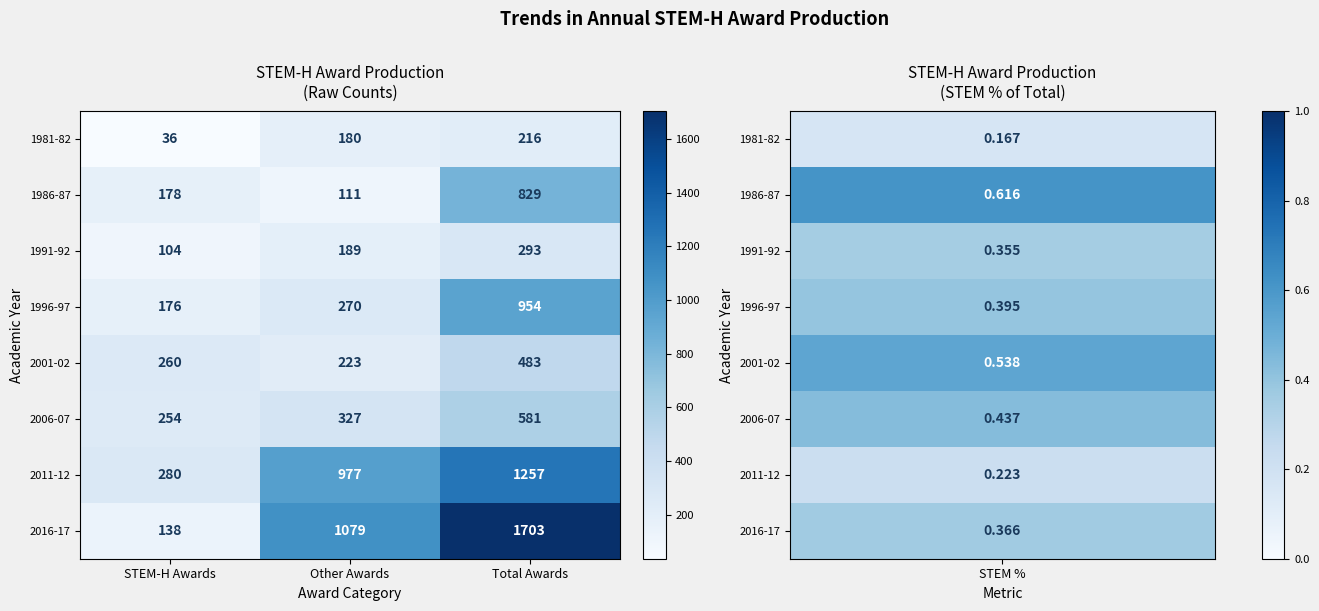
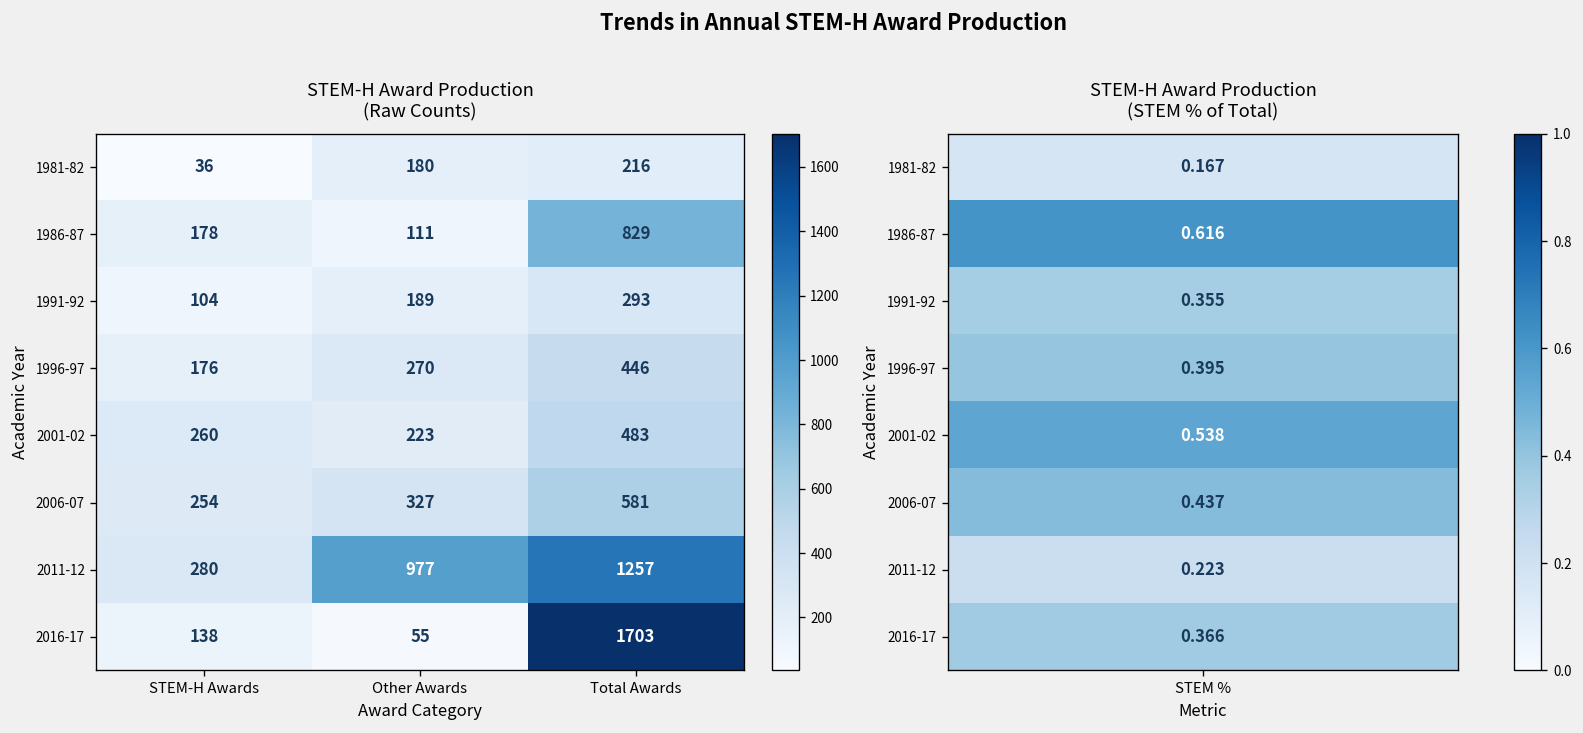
  {
    "STEM-H Award Production (Raw Counts)": {
      "1981-82": {
        "STEM-H Awards": 36,
        "Other Awards": 180,
        "Total Awards": 216
      },
      "1986-87": {
        "STEM-H Awards": 178,
        "Other Awards": 111,
        "Total Awards": 829
      },
      "1991-92": {
        "STEM-H Awards": 104,
        "Other Awards": 189,
        "Total Awards": 293
      },
      "1996-97": {
        "STEM-H Awards": 176,
        "Other Awards": 270,
-       "Total Awards": 954
+       "Total Awards": 446
      },
      "2001-02": {
        "STEM-H Awards": 260,
        "Other Awards": 223,
        "Total Awards": 483
      },
      "2006-07": {
        "STEM-H Awards": 254,
        "Other Awards": 327,
        "Total Awards": 581
      },
      "2011-12": {
        "STEM-H Awards": 280,
        "Other Awards": 977,
        "Total Awards": 1257
      },
      "2016-17": {
        "STEM-H Awards": 138,
-       "Other Awards": 1079,
+       "Other Awards": 55,
        "Total Awards": 1703
      }
    },
    "STEM-H Award Production (STEM % of Total)": {
      "1981-82": {
        "STEM %": 0.167
      },
      "1986-87": {
        "STEM %": 0.616
      },
      "1991-92": {
        "STEM %": 0.355
      },
      "1996-97": {
        "STEM %": 0.395
      },
      "2001-02": {
        "STEM %": 0.538
      },
      "2006-07": {
        "STEM %": 0.437
      },
      "2011-12": {
        "STEM %": 0.223
      },
      "2016-17": {
        "STEM %": 0.366
      }
    }
  }
